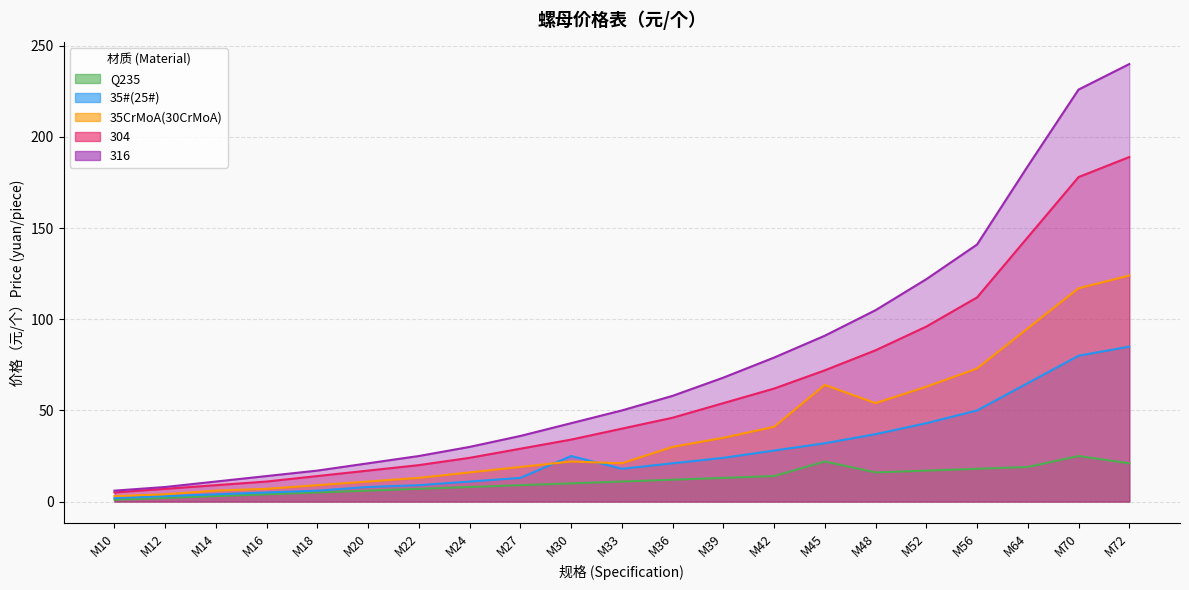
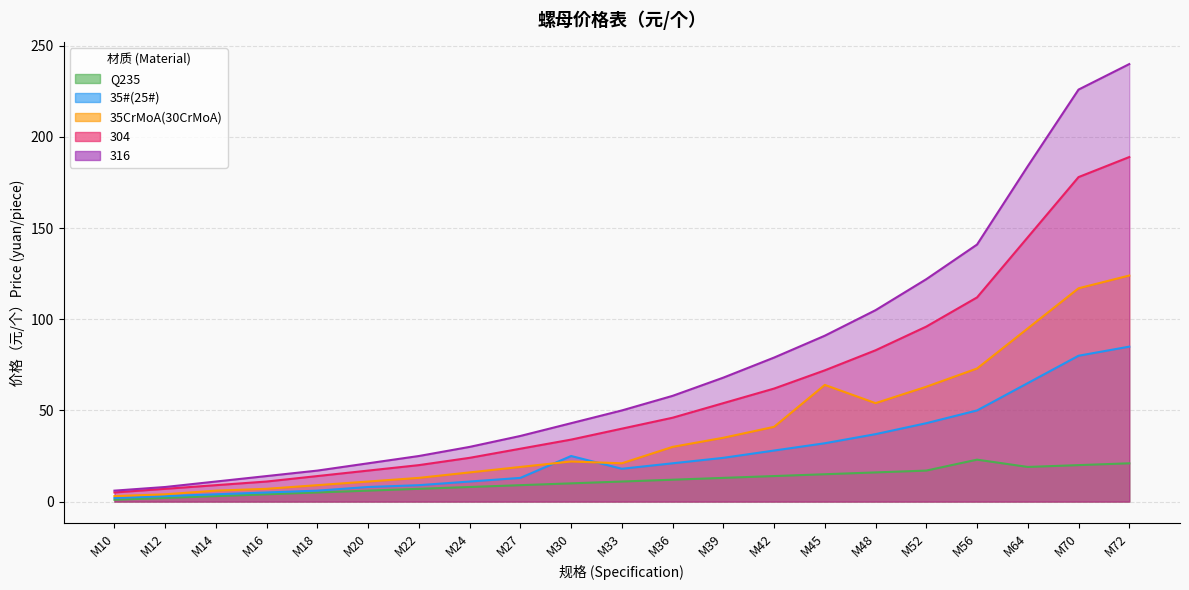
  {
    "Q235": {
      "M20": 6,
      "M22": 7,
      "M24": 8,
      "M27": 9,
      "M30": 10,
      "M33": 11,
      "M36": 12,
      "M39": 13,
      "M42": 14,
-     "M45": 22,
+     "M45": 15,
      "M48": 16,
      "M52": 17,
-     "M56": 18,
+     "M56": 23,
      "M64": 19,
-     "M70": 25,
+     "M70": 20,
      "M72": 21
    },
    "35#(25#)": {
      "M20": 8,
      "M22": 9,
      "M24": 11,
      "M27": 13,
      "M30": 25,
      "M33": 18,
      "M36": 21,
      "M39": 24,
      "M42": 28,
      "M45": 32,
      "M48": 37,
      "M52": 43,
      "M56": 50,
      "M64": 65,
      "M70": 80,
      "M72": 85
    },
    "35CrMoA(30CrMoA)": {
      "M14": 6,
      "M16": 7,
      "M18": 9,
      "M20": 11,
      "M22": 13,
      "M24": 16,
      "M27": 19,
      "M30": 22,
      "M33": 21,
      "M36": 30,
      "M39": 35,
      "M42": 41,
      "M45": 64,
      "M48": 54,
      "M52": 63,
      "M56": 73,
      "M64": 95,
      "M70": 117,
      "M72": 124
    }
  }
